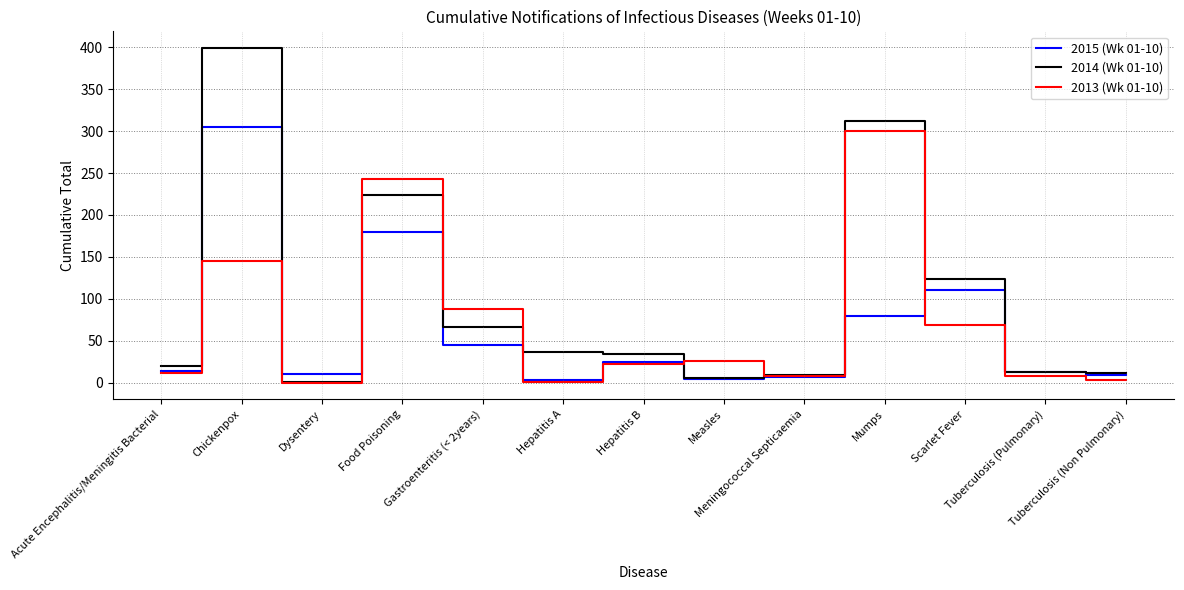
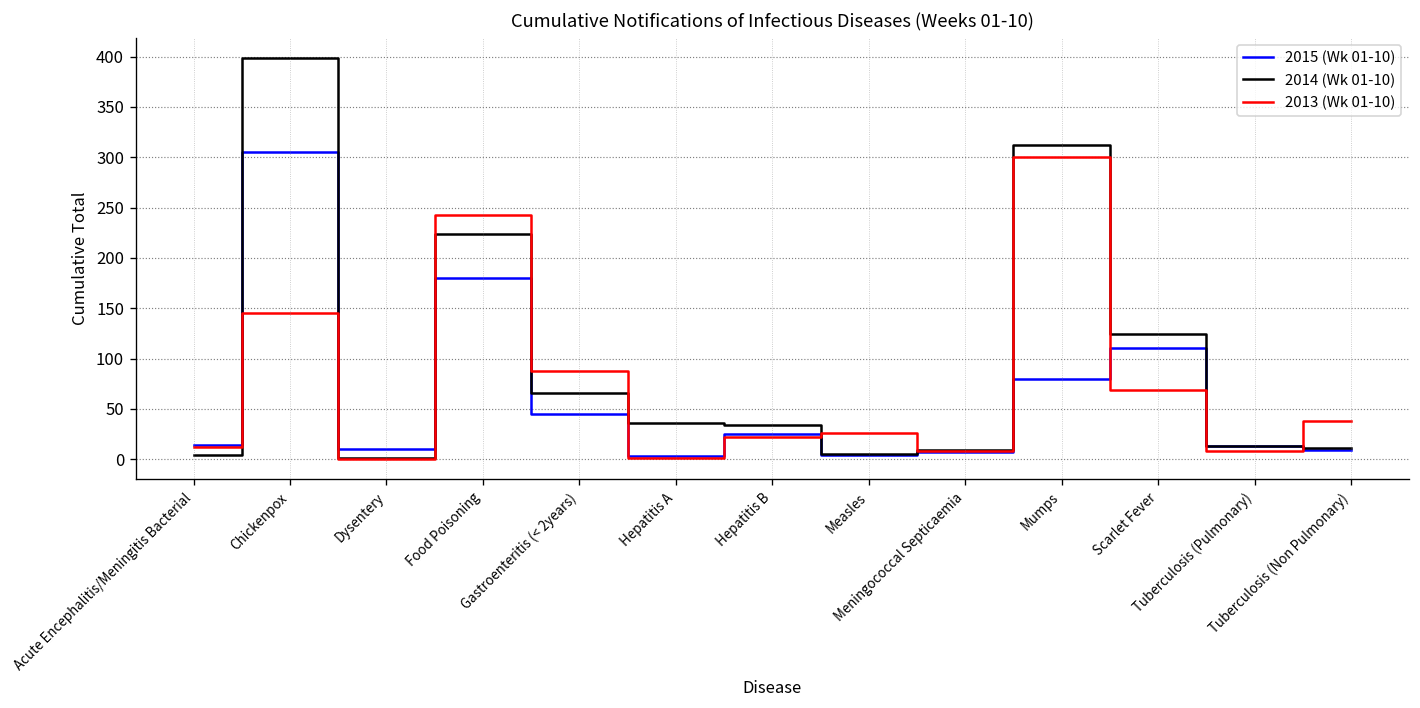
  {
    "2015 (Wk 01-10)": {
      "Chickenpox": 310,
      "Dysentery": 10,
      "Food Poisoning": 180,
      "Gastroenteritis (< 2years)": 50,
      "Mumps": 80,
      "Scarlet Fever": 110
    },
    "2014 (Wk 01-10)": {
-     "Acute Encephalitis/Meningitis Bacterial": 20,
+     "Acute Encephalitis/Meningitis Bacterial": 0,
      "Chickenpox": 400,
      "Food Poisoning": 220,
      "Gastroenteritis (< 2years)": 70,
      "Hepatitis A": 40,
      "Hepatitis B": 30,
      "Mumps": 310,
      "Scarlet Fever": 120
    },
    "2013 (Wk 01-10)": {
      "Chickenpox": 150,
      "Food Poisoning": 240,
      "Gastroenteritis (< 2years)": 90,
      "Measles": 30,
      "Mumps": 300,
      "Scarlet Fever": 70,
      "Tuberculosis (Pulmonary)": 10,
-     "Tuberculosis (Non Pulmonary)": 0
+     "Tuberculosis (Non Pulmonary)": 40
    }
  }
